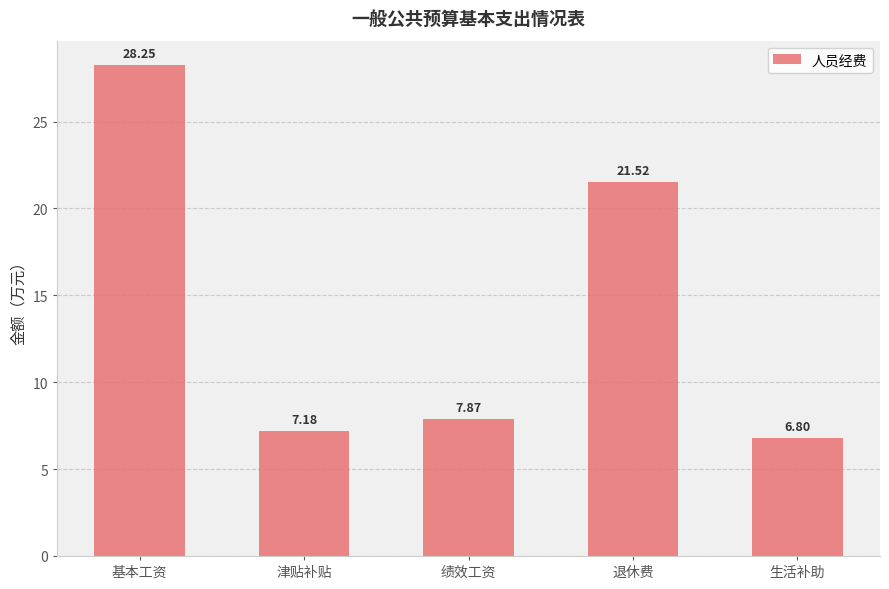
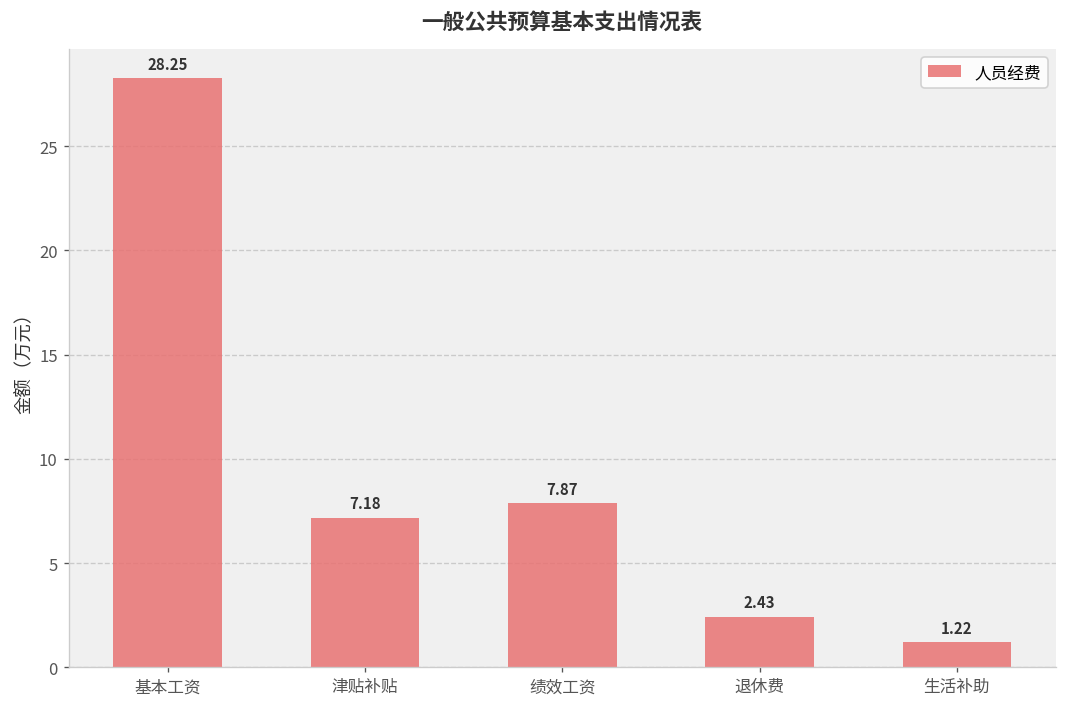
  {
    "基本工资": 28.25,
    "津贴补贴": 7.18,
    "绩效工资": 7.87,
-   "退休费": 21.52,
-   "生活补助": 6.80
+   "退休费": 2.43,
+   "生活补助": 1.22
  }
